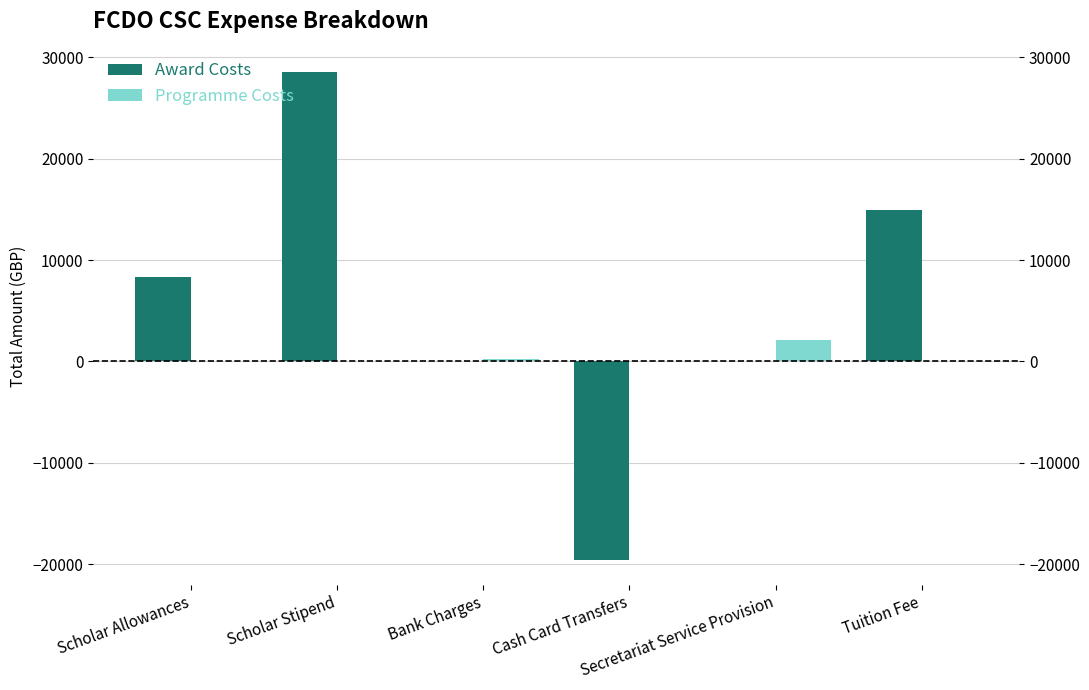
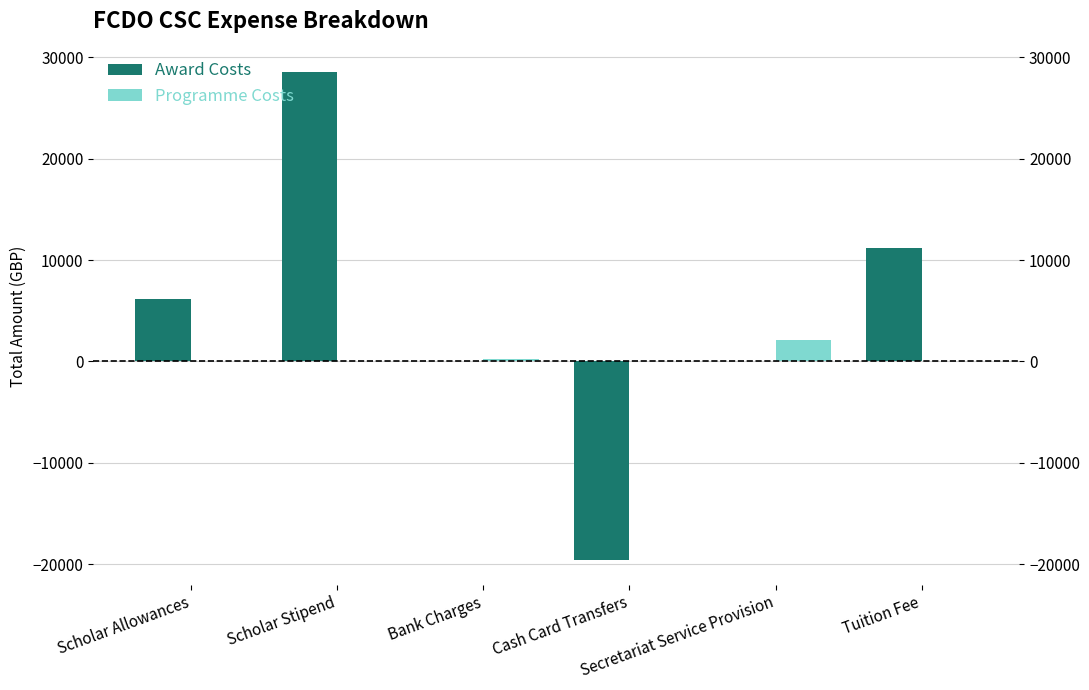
  {
    "Award Costs": {
-     "Scholar Allowances": 8400,
+     "Scholar Allowances": 6200,
      "Scholar Stipend": 28600,
      "Bank Charges": 0,
      "Cash Card Transfers": -19600,
      "Secretariat Service Provision": 0,
-     "Tuition Fee": 15000
+     "Tuition Fee": 11200
    },
    "Programme Costs": {
      "Scholar Allowances": 0,
      "Scholar Stipend": 0,
      "Bank Charges": 300,
      "Cash Card Transfers": 0,
      "Secretariat Service Provision": 2100,
      "Tuition Fee": 0
    }
  }
